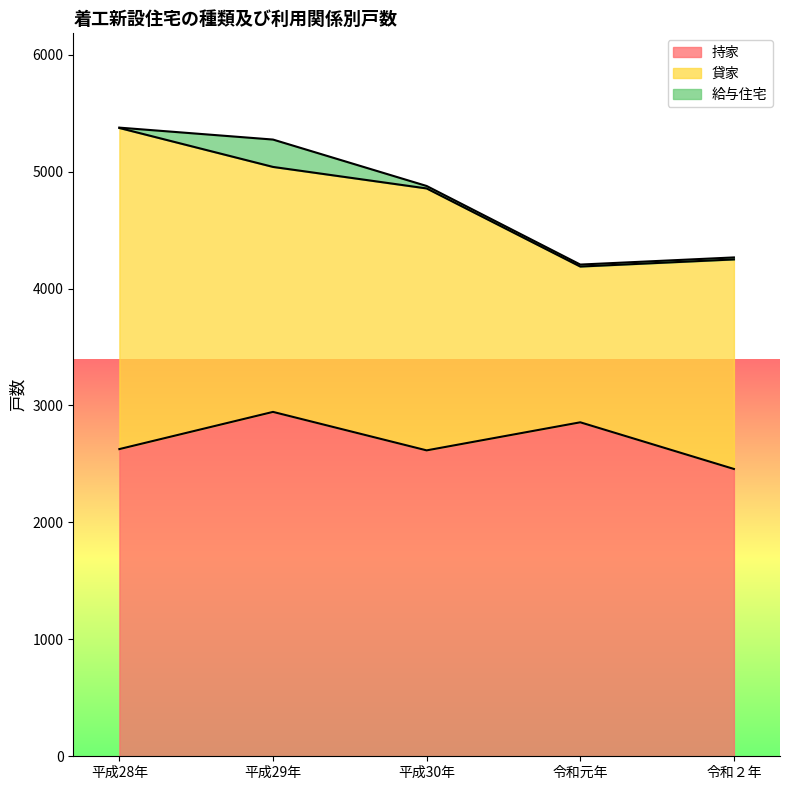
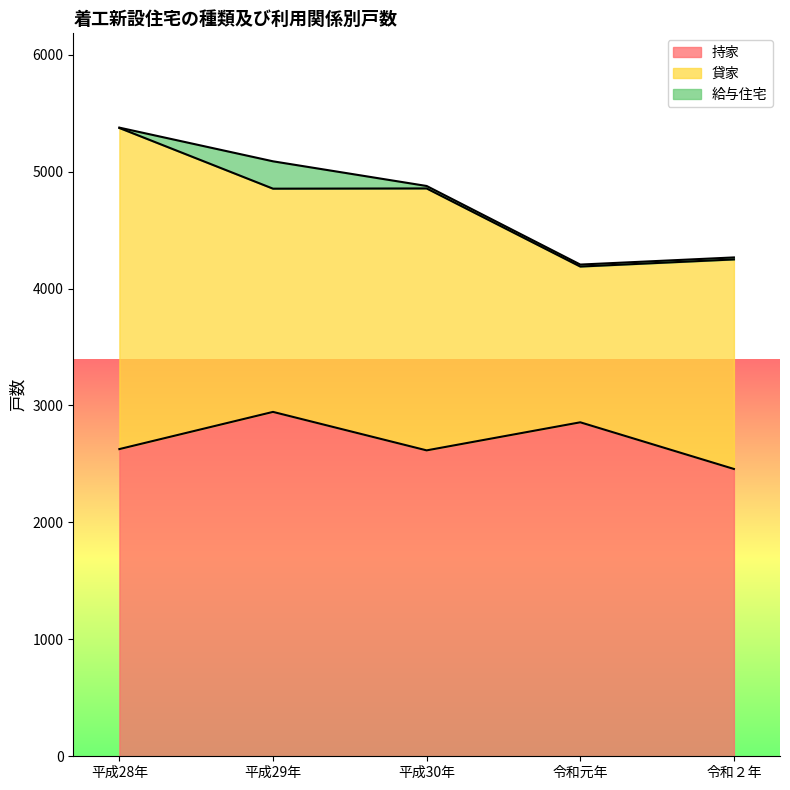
  {
    "持家": {
      "平成28年": 2630,
      "平成29年": 2950,
      "平成30年": 2620,
      "令和元年": 2860,
      "令和２年": 2460
    },
    "貸家": {
-     "平成29年": 2100
+     "平成29年": 1910
    },
    "給与住宅": {
      "平成29年": 230
    }
  }
